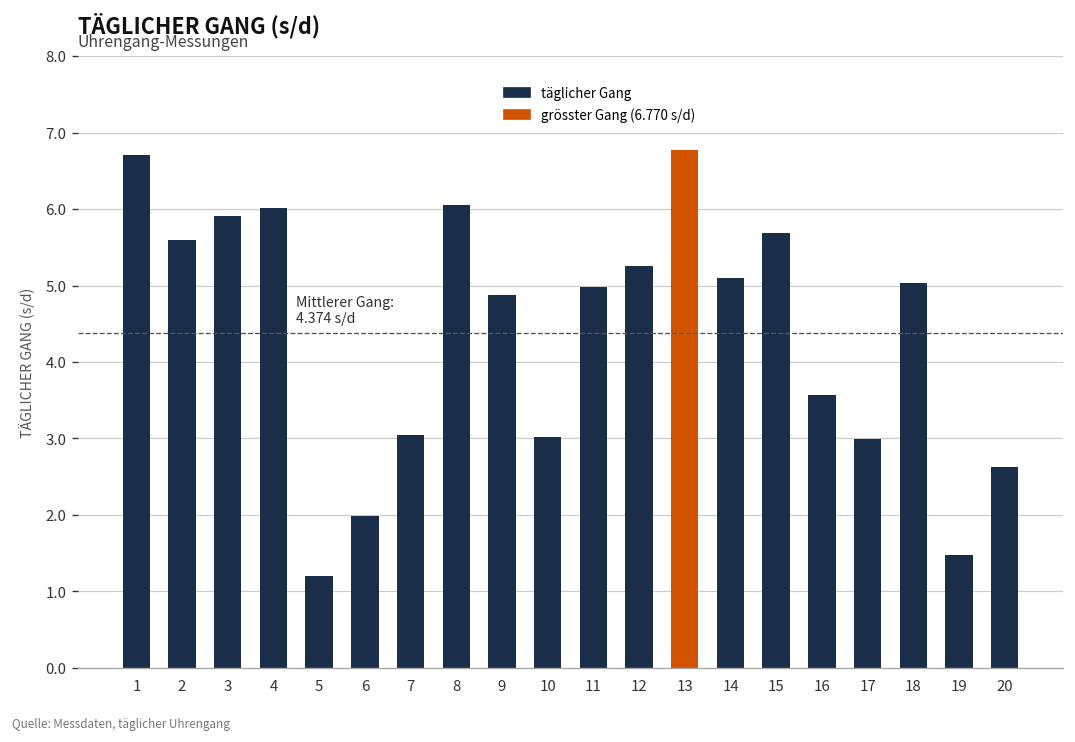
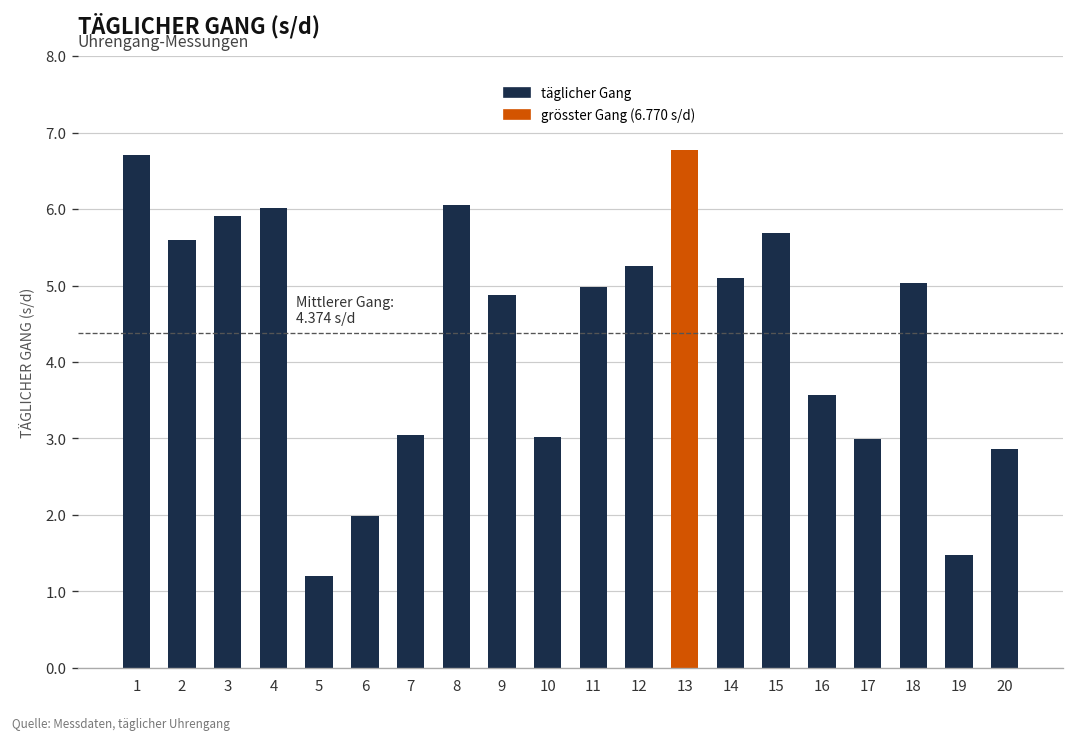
  {
    "1": 6.7,
    "2": 5.6,
    "3": 5.9,
    "4": 6.0,
    "5": 1.2,
    "6": 2.0,
    "7": 3.0,
    "8": 6.1,
    "9": 4.9,
    "10": 3.0,
    "11": 5.0,
    "12": 5.3,
    "13": 6.8,
    "14": 5.1,
    "15": 5.7,
    "16": 3.6,
    "17": 3.0,
    "18": 5.0,
    "19": 1.5,
-   "20": 2.6
+   "20": 2.9
  }
